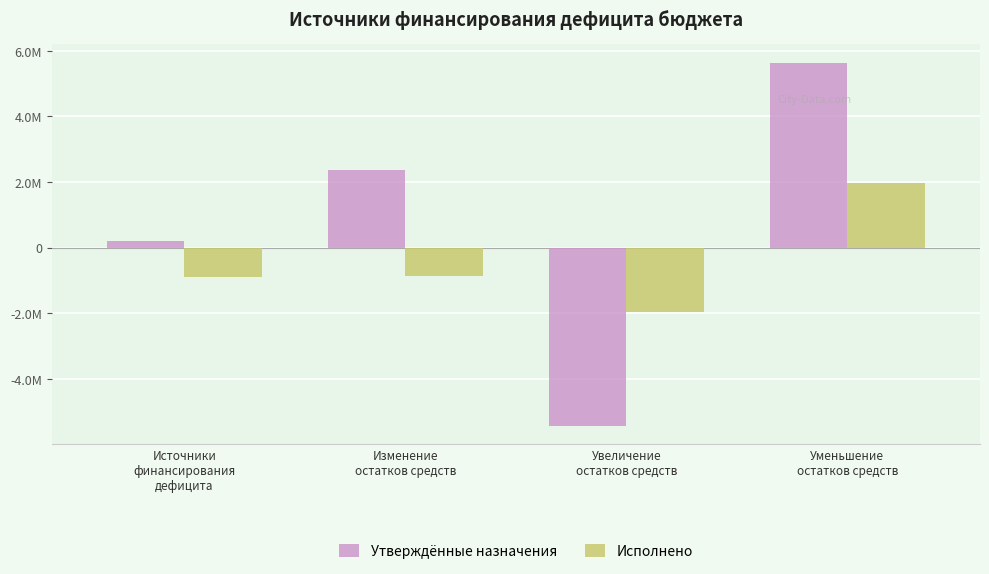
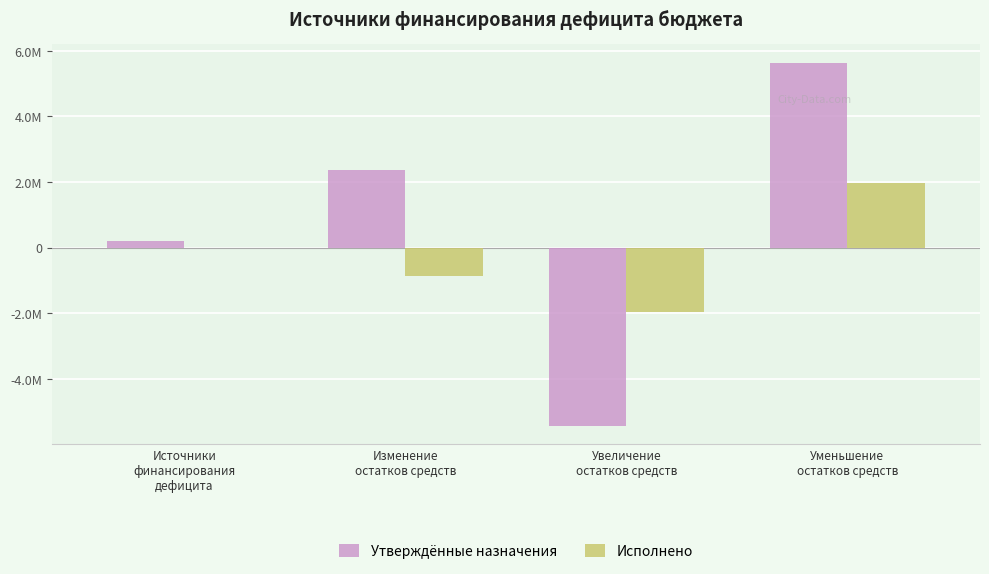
  {
    "Утверждённые назначения": {
      "Источники финансирования дефицита": 200000,
      "Изменение остатков средств": 2300000,
      "Увеличение остатков средств": -5400000,
      "Уменьшение остатков средств": 5600000
    },
    "Исполнено": {
-     "Источники финансирования дефицита": -900000,
+     "Источники финансирования дефицита": 0,
      "Изменение остатков средств": -900000,
      "Увеличение остатков средств": -2000000,
      "Уменьшение остатков средств": 2000000
    }
  }
